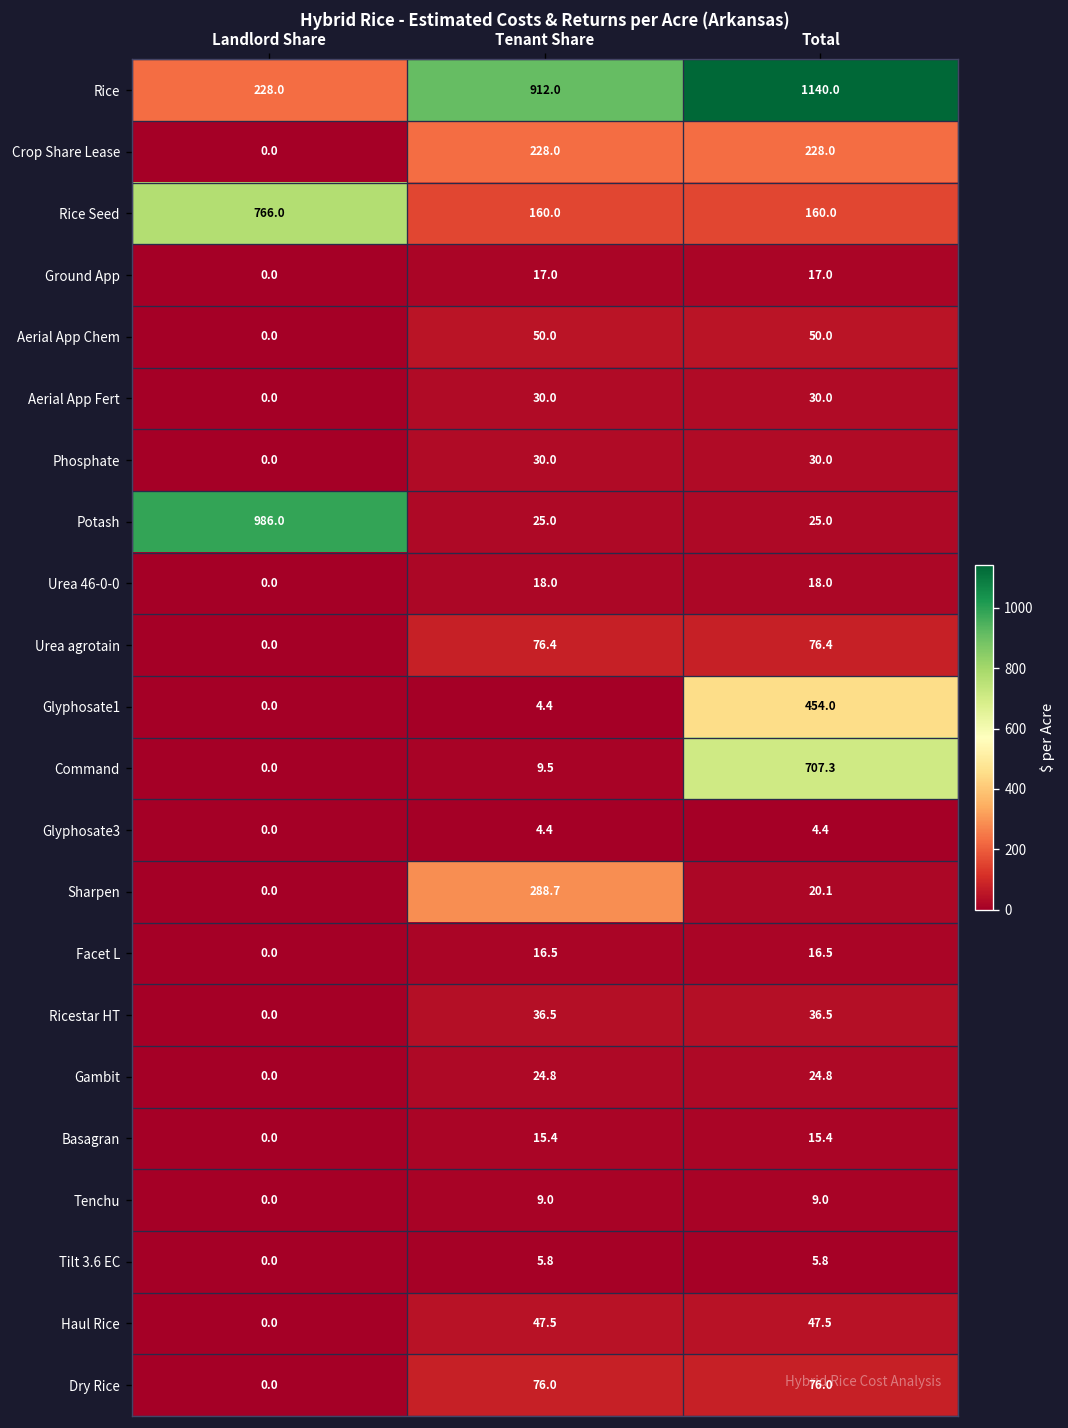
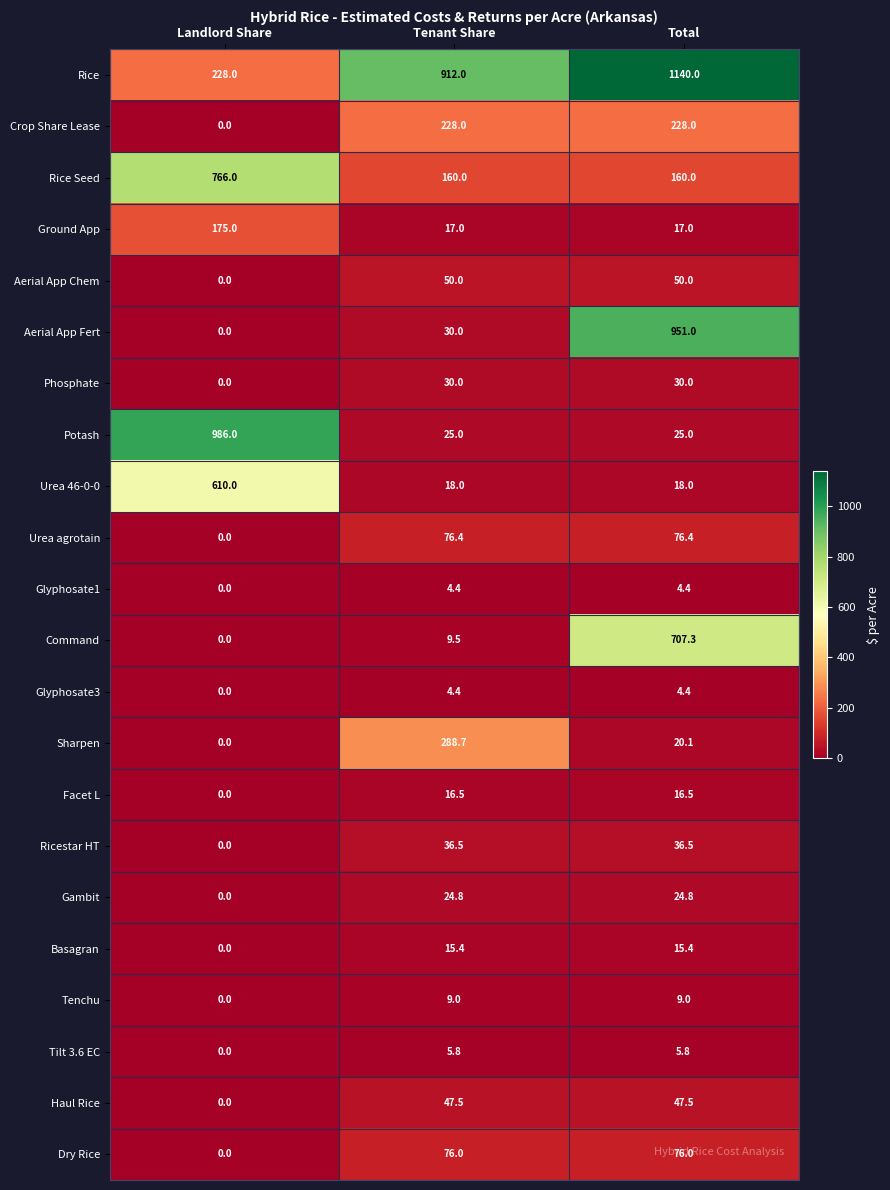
  {
    "Rice": {
      "Landlord Share": 228.0,
      "Tenant Share": 912.0,
      "Total": 1140.0
    },
    "Crop Share Lease": {
      "Landlord Share": 0.0,
      "Tenant Share": 228.0,
      "Total": 228.0
    },
    "Rice Seed": {
      "Landlord Share": 766.0,
      "Tenant Share": 160.0,
      "Total": 160.0
    },
    "Ground App": {
-     "Landlord Share": 0.0,
+     "Landlord Share": 175.0,
      "Tenant Share": 17.0,
      "Total": 17.0
    },
    "Aerial App Chem": {
      "Landlord Share": 0.0,
      "Tenant Share": 50.0,
      "Total": 50.0
    },
    "Aerial App Fert": {
      "Landlord Share": 0.0,
      "Tenant Share": 30.0,
-     "Total": 30.0
+     "Total": 951.0
    },
    "Phosphate": {
      "Landlord Share": 0.0,
      "Tenant Share": 30.0,
      "Total": 30.0
    },
    "Potash": {
      "Landlord Share": 986.0,
      "Tenant Share": 25.0,
      "Total": 25.0
    },
    "Urea 46-0-0": {
-     "Landlord Share": 0.0,
+     "Landlord Share": 610.0,
      "Tenant Share": 18.0,
      "Total": 18.0
    },
    "Urea agrotain": {
      "Landlord Share": 0.0,
      "Tenant Share": 76.4,
      "Total": 76.4
    },
    "Glyphosate1": {
      "Landlord Share": 0.0,
      "Tenant Share": 4.4,
-     "Total": 454.0
+     "Total": 4.4
    },
    "Command": {
      "Landlord Share": 0.0,
      "Tenant Share": 9.5,
      "Total": 707.3
    },
    "Glyphosate3": {
      "Landlord Share": 0.0,
      "Tenant Share": 4.4,
      "Total": 4.4
    },
    "Sharpen": {
      "Landlord Share": 0.0,
      "Tenant Share": 288.7,
      "Total": 20.1
    },
    "Facet L": {
      "Landlord Share": 0.0,
      "Tenant Share": 16.5,
      "Total": 16.5
    },
    "Ricestar HT": {
      "Landlord Share": 0.0,
      "Tenant Share": 36.5,
      "Total": 36.5
    },
    "Gambit": {
      "Landlord Share": 0.0,
      "Tenant Share": 24.8,
      "Total": 24.8
    },
    "Basagran": {
      "Landlord Share": 0.0,
      "Tenant Share": 15.4,
      "Total": 15.4
    },
    "Tenchu": {
      "Landlord Share": 0.0,
      "Tenant Share": 9.0,
      "Total": 9.0
    },
    "Tilt 3.6 EC": {
      "Landlord Share": 0.0,
      "Tenant Share": 5.8,
      "Total": 5.8
    },
    "Haul Rice": {
      "Landlord Share": 0.0,
      "Tenant Share": 47.5,
      "Total": 47.5
    },
    "Dry Rice": {
      "Landlord Share": 0.0,
      "Tenant Share": 76.0
    }
  }
